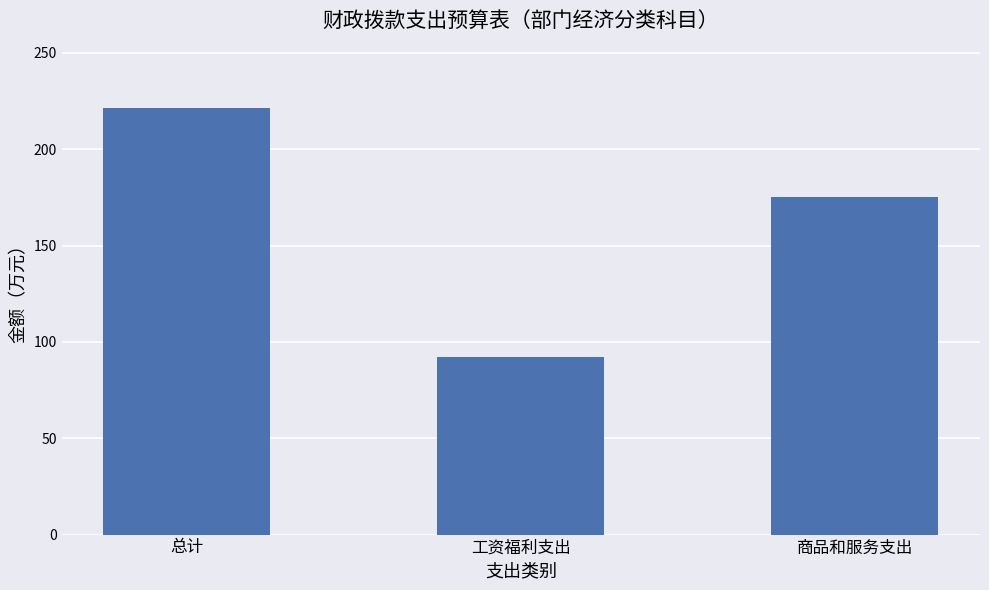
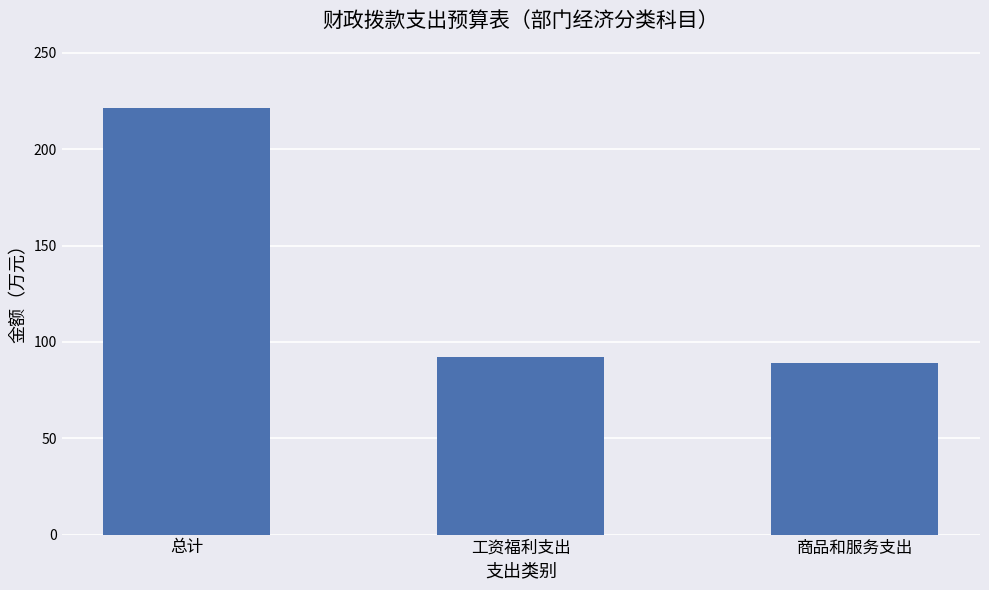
  {
    "总计": 222,
    "工资福利支出": 92,
-   "商品和服务支出": 175
+   "商品和服务支出": 89
  }
